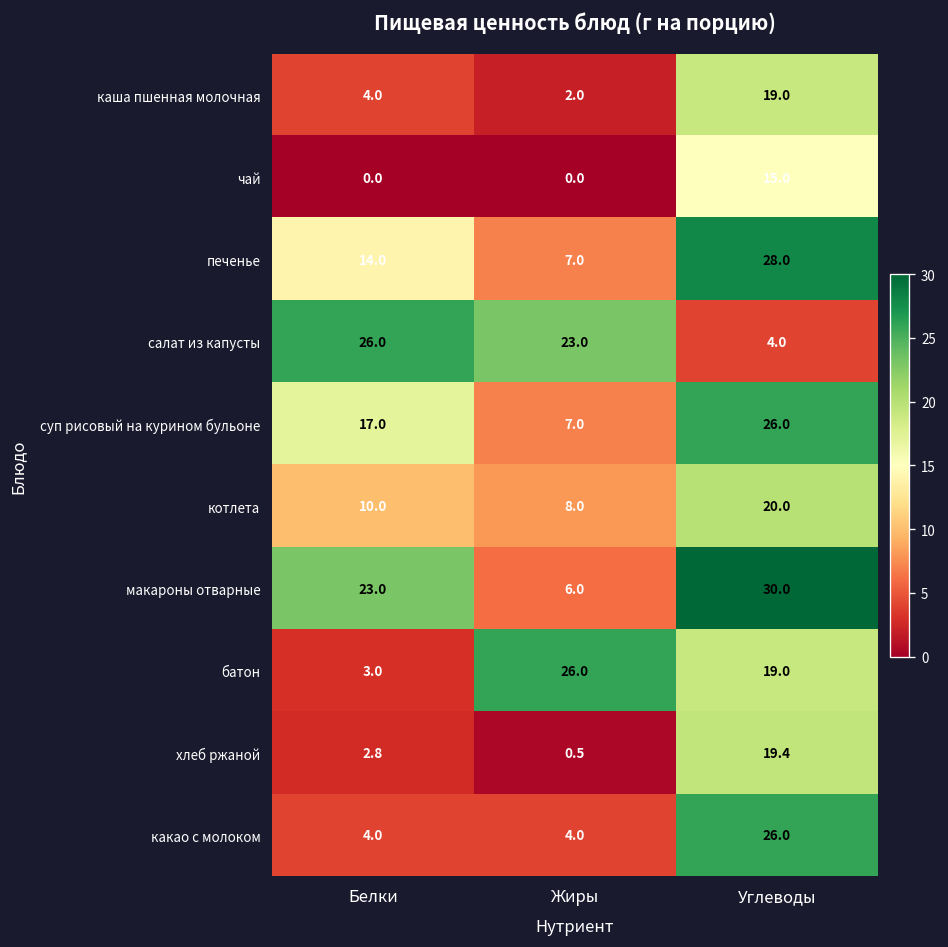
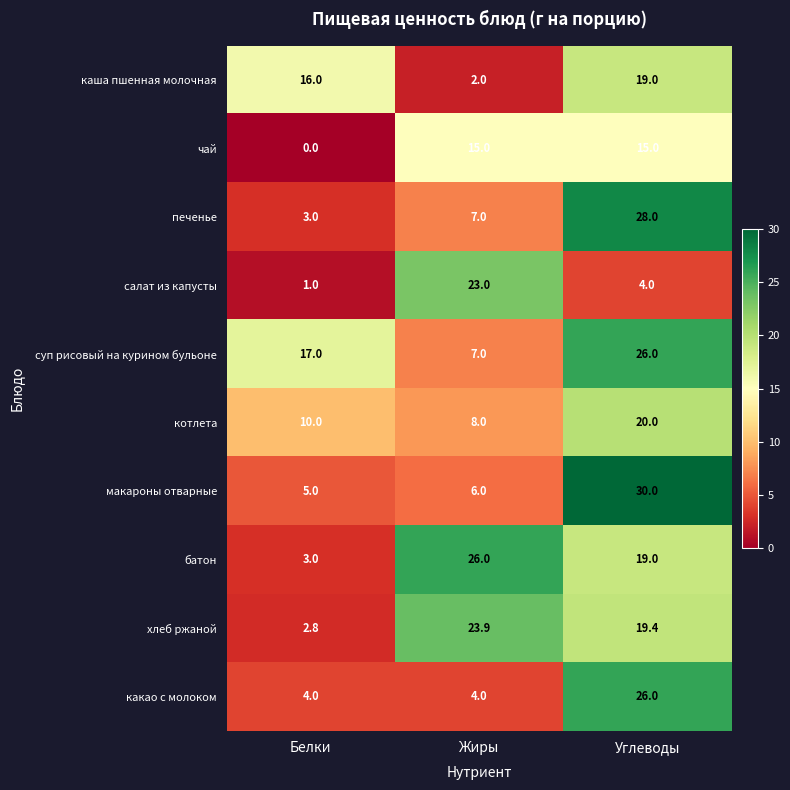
  {
    "каша пшенная молочная": {
-     "Белки": 4.0,
+     "Белки": 16.0,
      "Жиры": 2.0,
      "Углеводы": 19.0
    },
    "чай": {
      "Белки": 0.0,
-     "Жиры": 0.0,
+     "Жиры": 15.0,
      "Углеводы": 15.0
    },
    "печенье": {
-     "Белки": 14.0,
+     "Белки": 3.0,
      "Жиры": 7.0,
      "Углеводы": 28.0
    },
    "салат из капусты": {
-     "Белки": 26.0,
+     "Белки": 1.0,
      "Жиры": 23.0,
      "Углеводы": 4.0
    },
    "суп рисовый на курином бульоне": {
      "Белки": 17.0,
      "Жиры": 7.0,
      "Углеводы": 26.0
    },
    "котлета": {
      "Белки": 10.0,
      "Жиры": 8.0,
      "Углеводы": 20.0
    },
    "макароны отварные": {
-     "Белки": 23.0,
+     "Белки": 5.0,
      "Жиры": 6.0,
      "Углеводы": 30.0
    },
    "батон": {
      "Белки": 3.0,
      "Жиры": 26.0,
      "Углеводы": 19.0
    },
    "хлеб ржаной": {
      "Белки": 2.8,
-     "Жиры": 0.5,
+     "Жиры": 23.9,
      "Углеводы": 19.4
    },
    "какао с молоком": {
      "Белки": 4.0,
      "Жиры": 4.0,
      "Углеводы": 26.0
    }
  }
